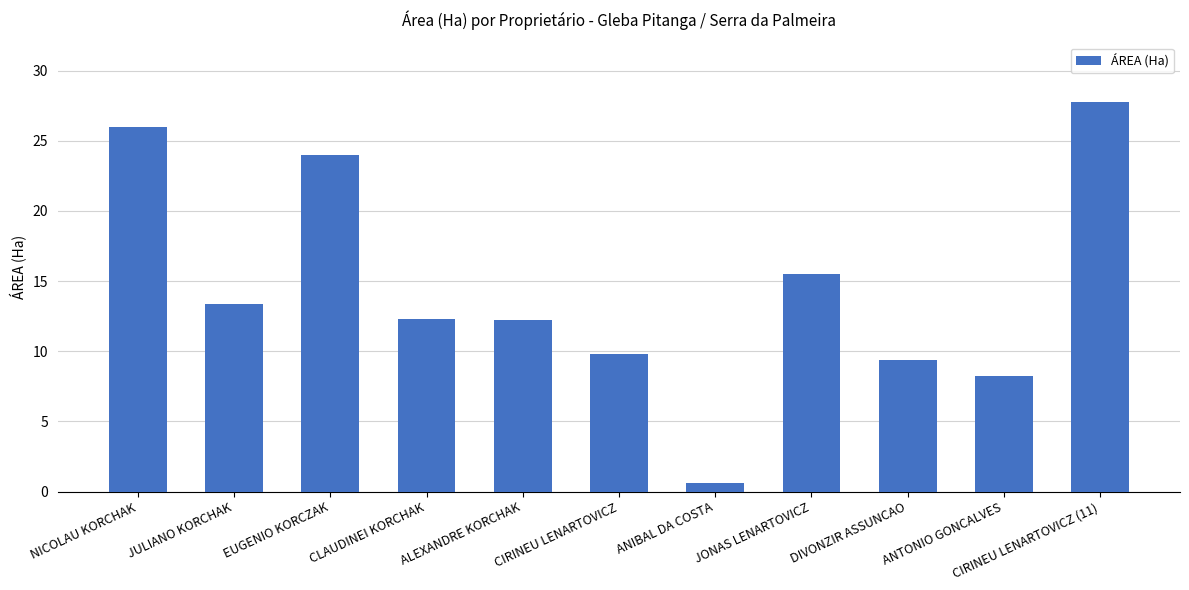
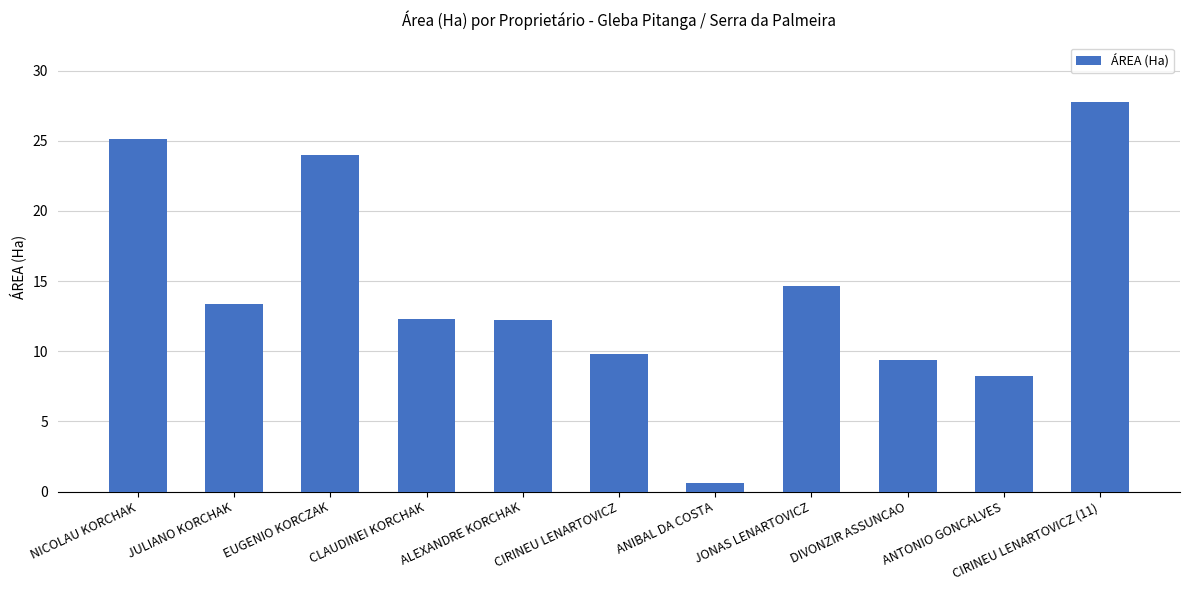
  {
-   "NICOLAU KORCHAK": 26.0,
+   "NICOLAU KORCHAK": 25.1,
    "JULIANO KORCHAK": 13.4,
    "EUGENIO KORCZAK": 24.0,
    "CLAUDINEI KORCHAK": 12.3,
    "ALEXANDRE KORCHAK": 12.2,
    "CIRINEU LENARTOVICZ": 9.8,
    "ANIBAL DA COSTA": 0.6,
-   "JONAS LENARTOVICZ": 15.5,
+   "JONAS LENARTOVICZ": 14.6,
    "DIVONZIR ASSUNCAO": 9.4,
    "ANTONIO GONCALVES": 8.3,
    "CIRINEU LENARTOVICZ (11)": 27.8
  }
